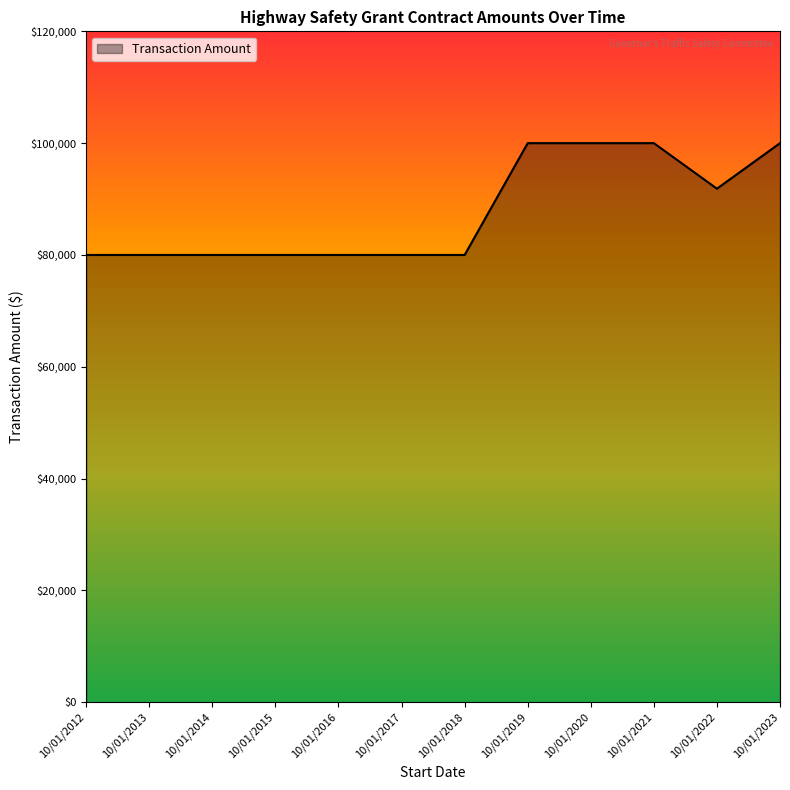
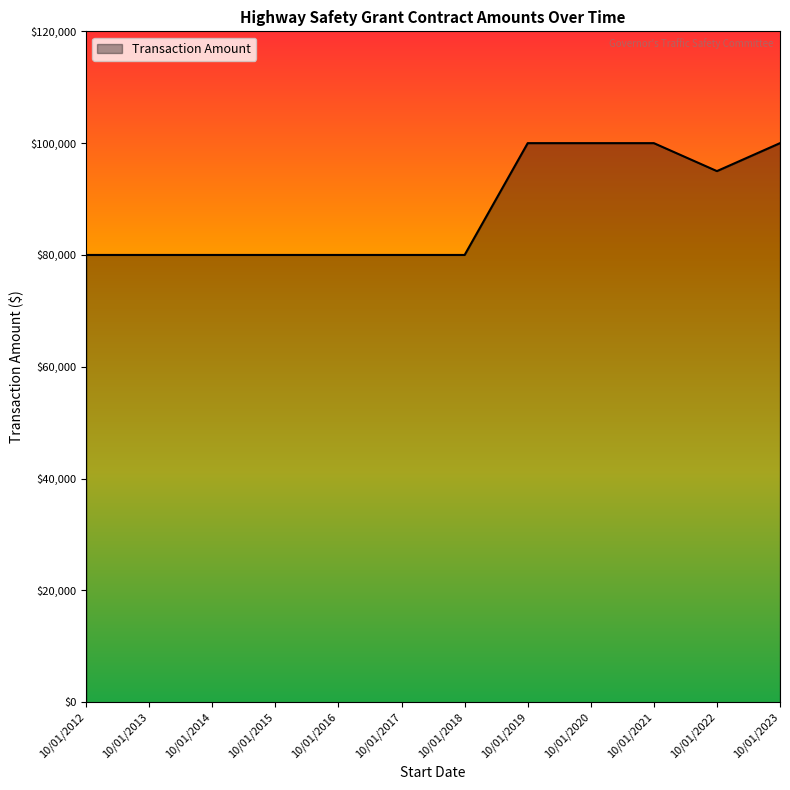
  {
    "10/01/2012": "$80,000",
    "10/01/2013": "$80,000",
    "10/01/2014": "$80,000",
    "10/01/2015": "$80,000",
    "10/01/2016": "$80,000",
    "10/01/2017": "$80,000",
    "10/01/2018": "$80,000",
    "10/01/2019": "$100,000",
    "10/01/2020": "$100,000",
    "10/01/2021": "$100,000",
-   "10/01/2022": "$92,000",
+   "10/01/2022": "$95,000",
    "10/01/2023": "$100,000"
  }
